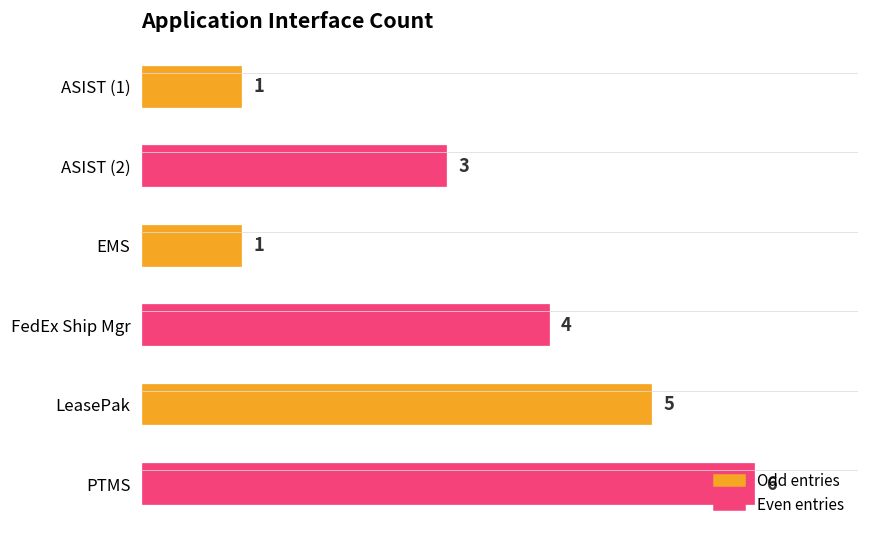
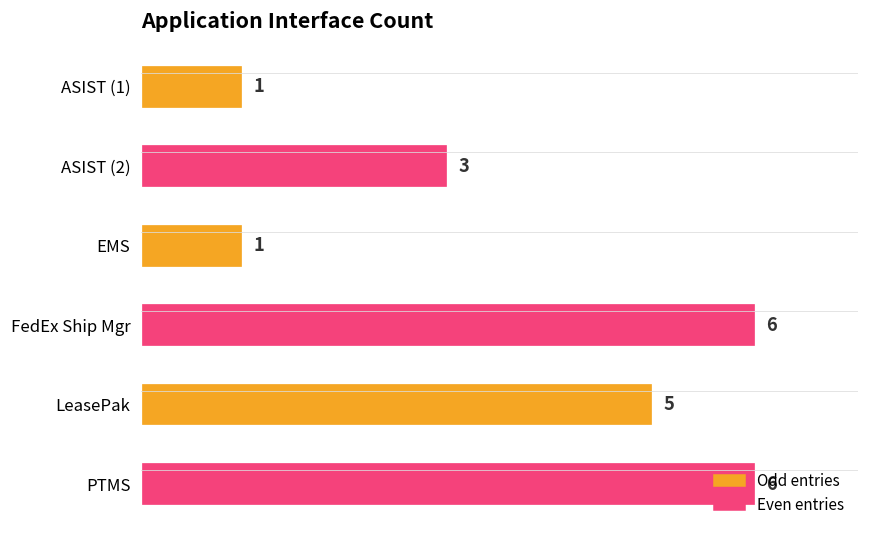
  {
    "ASIST (1)": 1,
    "ASIST (2)": 3,
    "EMS": 1,
-   "FedEx Ship Mgr": 4,
+   "FedEx Ship Mgr": 6,
    "LeasePak": 5,
    "PTMS": 6
  }
